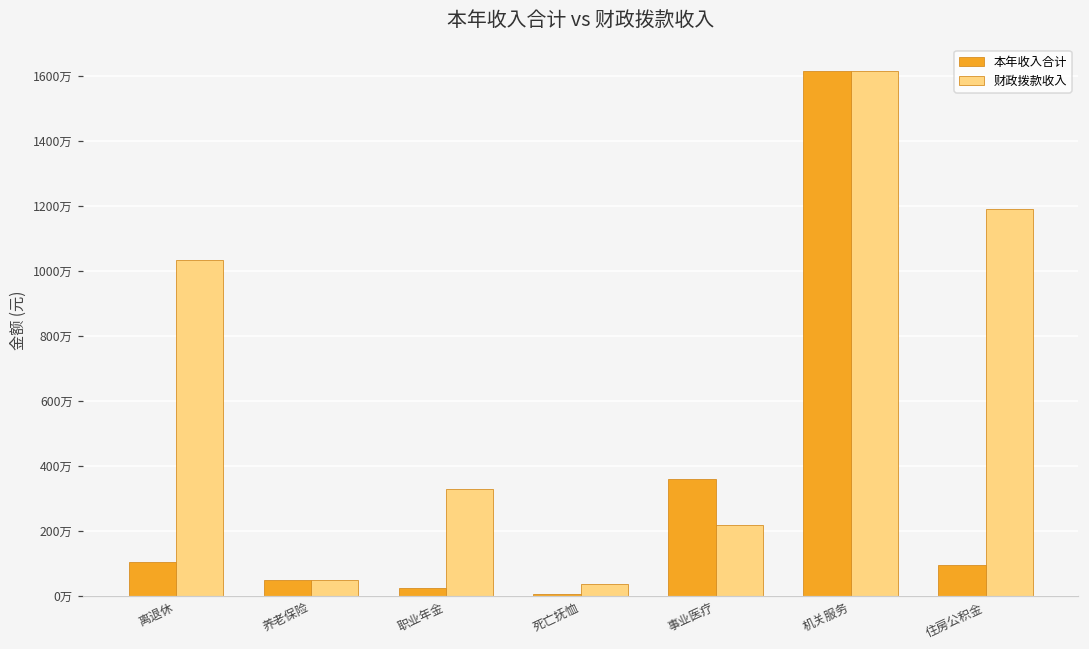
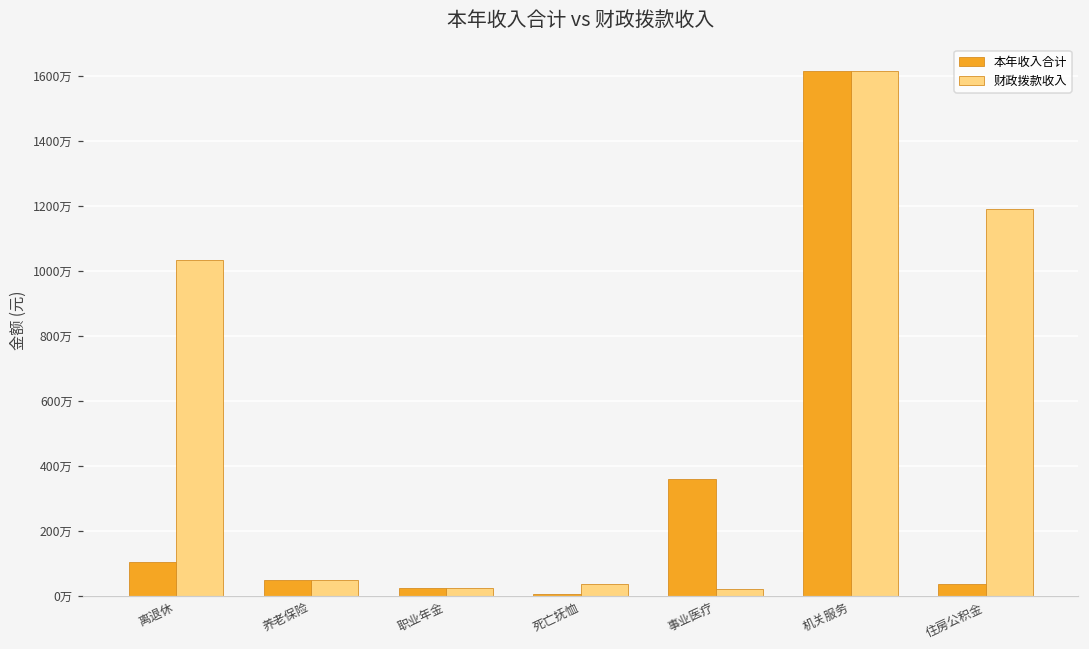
  {
    "本年收入合计": {
      "离退休": "110万",
      "养老保险": "50万",
      "职业年金": "30万",
      "事业医疗": "360万",
      "机关服务": "1620万",
-     "住房公积金": "100万"
+     "住房公积金": "40万"
    },
    "财政拨款收入": {
      "离退休": "1030万",
      "养老保险": "50万",
-     "职业年金": "330万",
+     "职业年金": "30万",
      "死亡抚恤": "40万",
-     "事业医疗": "220万",
+     "事业医疗": "20万",
      "机关服务": "1620万",
      "住房公积金": "1190万"
    }
  }
